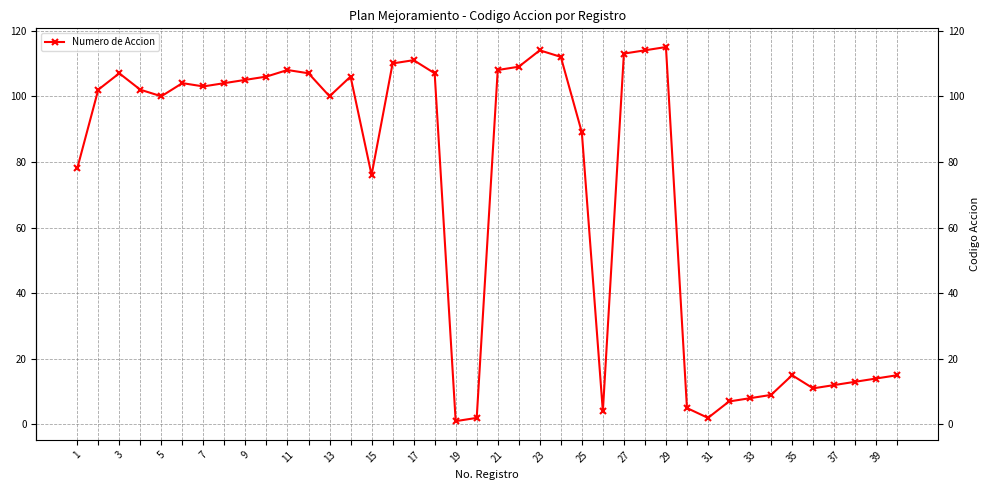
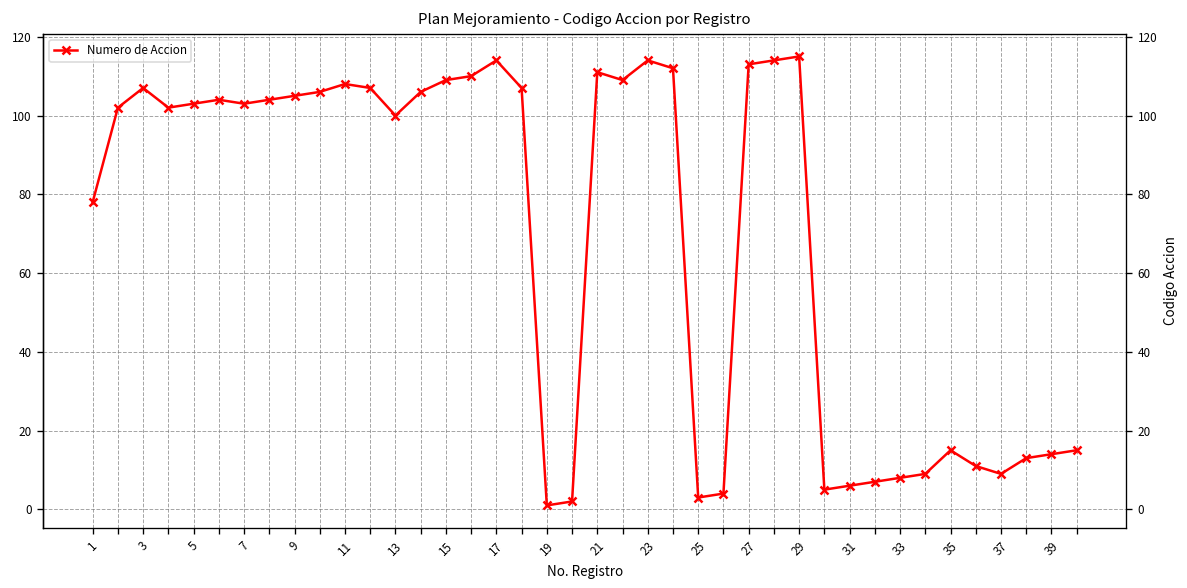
  {
    "1": 78,
    "3": 107,
-   "5": 100,
+   "5": 103,
    "7": 103,
    "9": 105,
    "11": 108,
    "13": 100,
-   "15": 76,
-   "17": 111,
+   "15": 109,
+   "17": 114,
    "19": 1,
-   "21": 108,
+   "21": 111,
    "23": 114,
-   "25": 89,
+   "25": 3,
    "27": 113,
    "29": 115,
-   "31": 2,
+   "31": 6,
    "33": 8,
    "35": 15,
-   "37": 12,
+   "37": 9,
    "39": 14
  }
